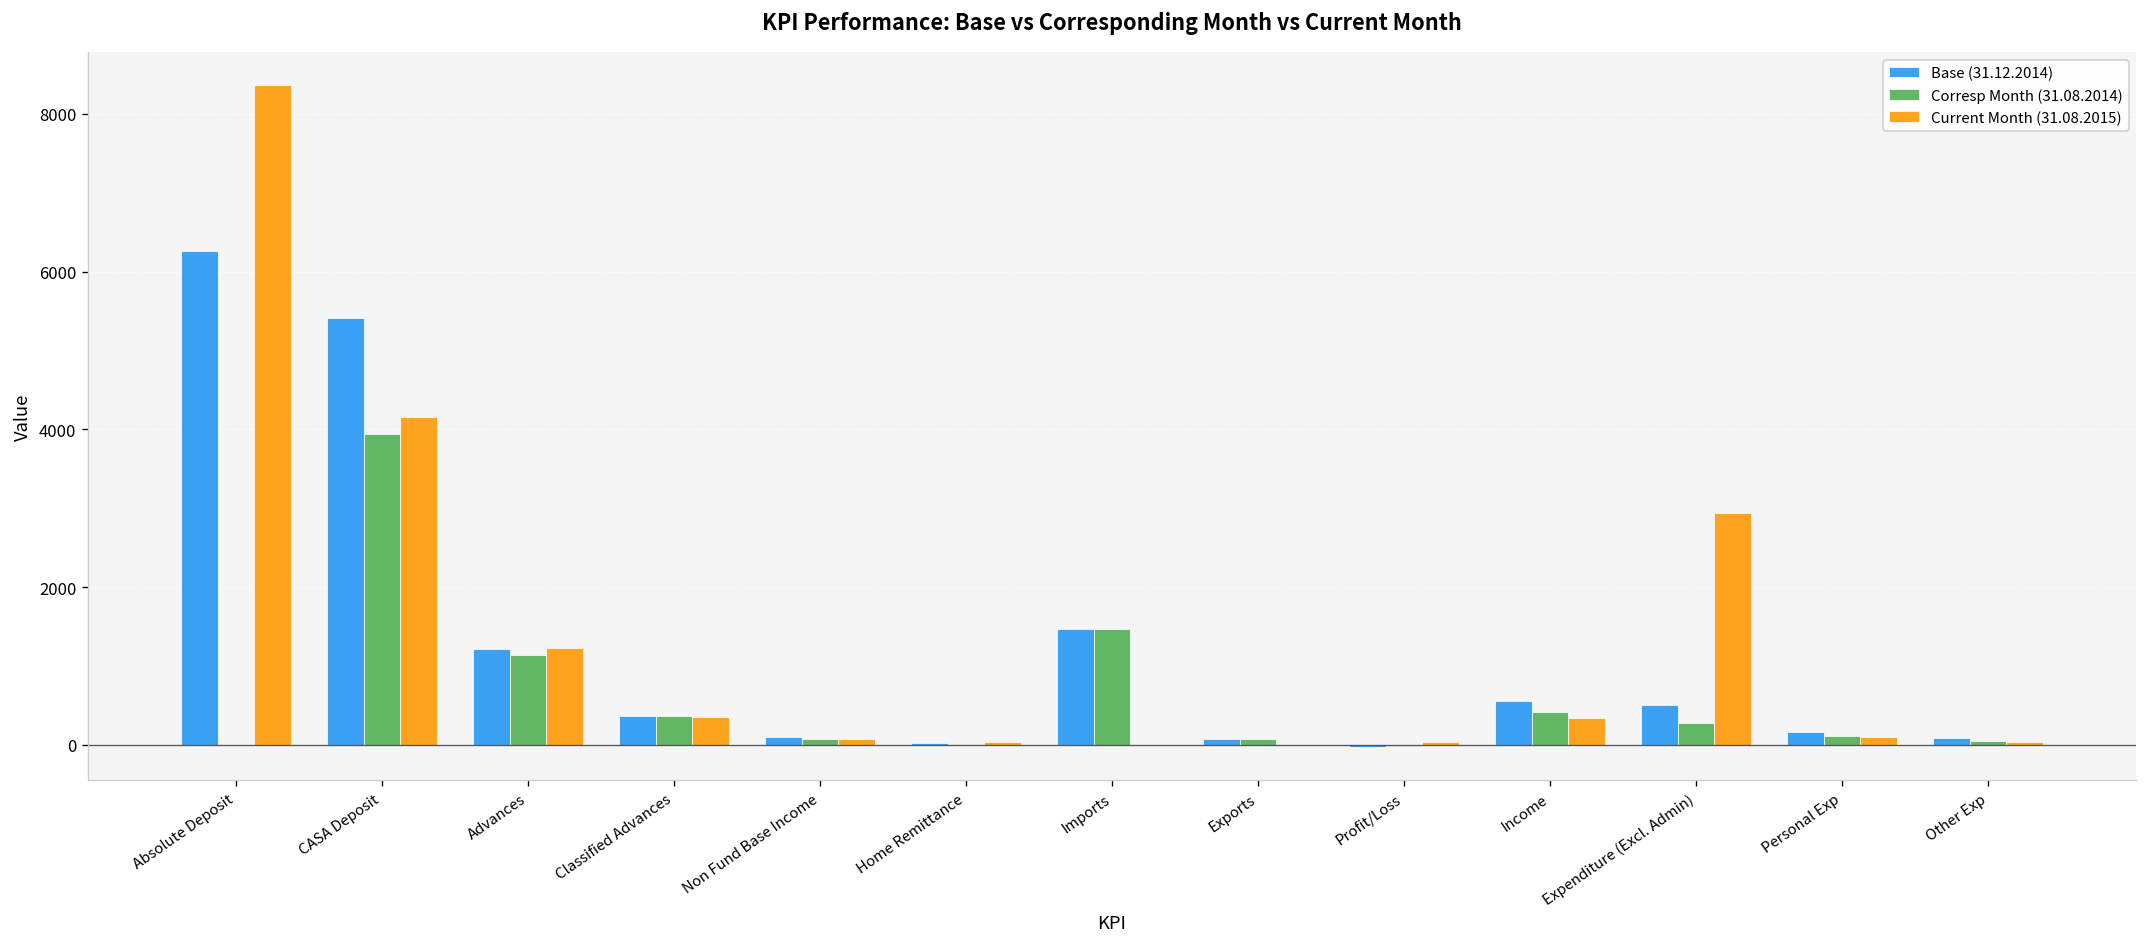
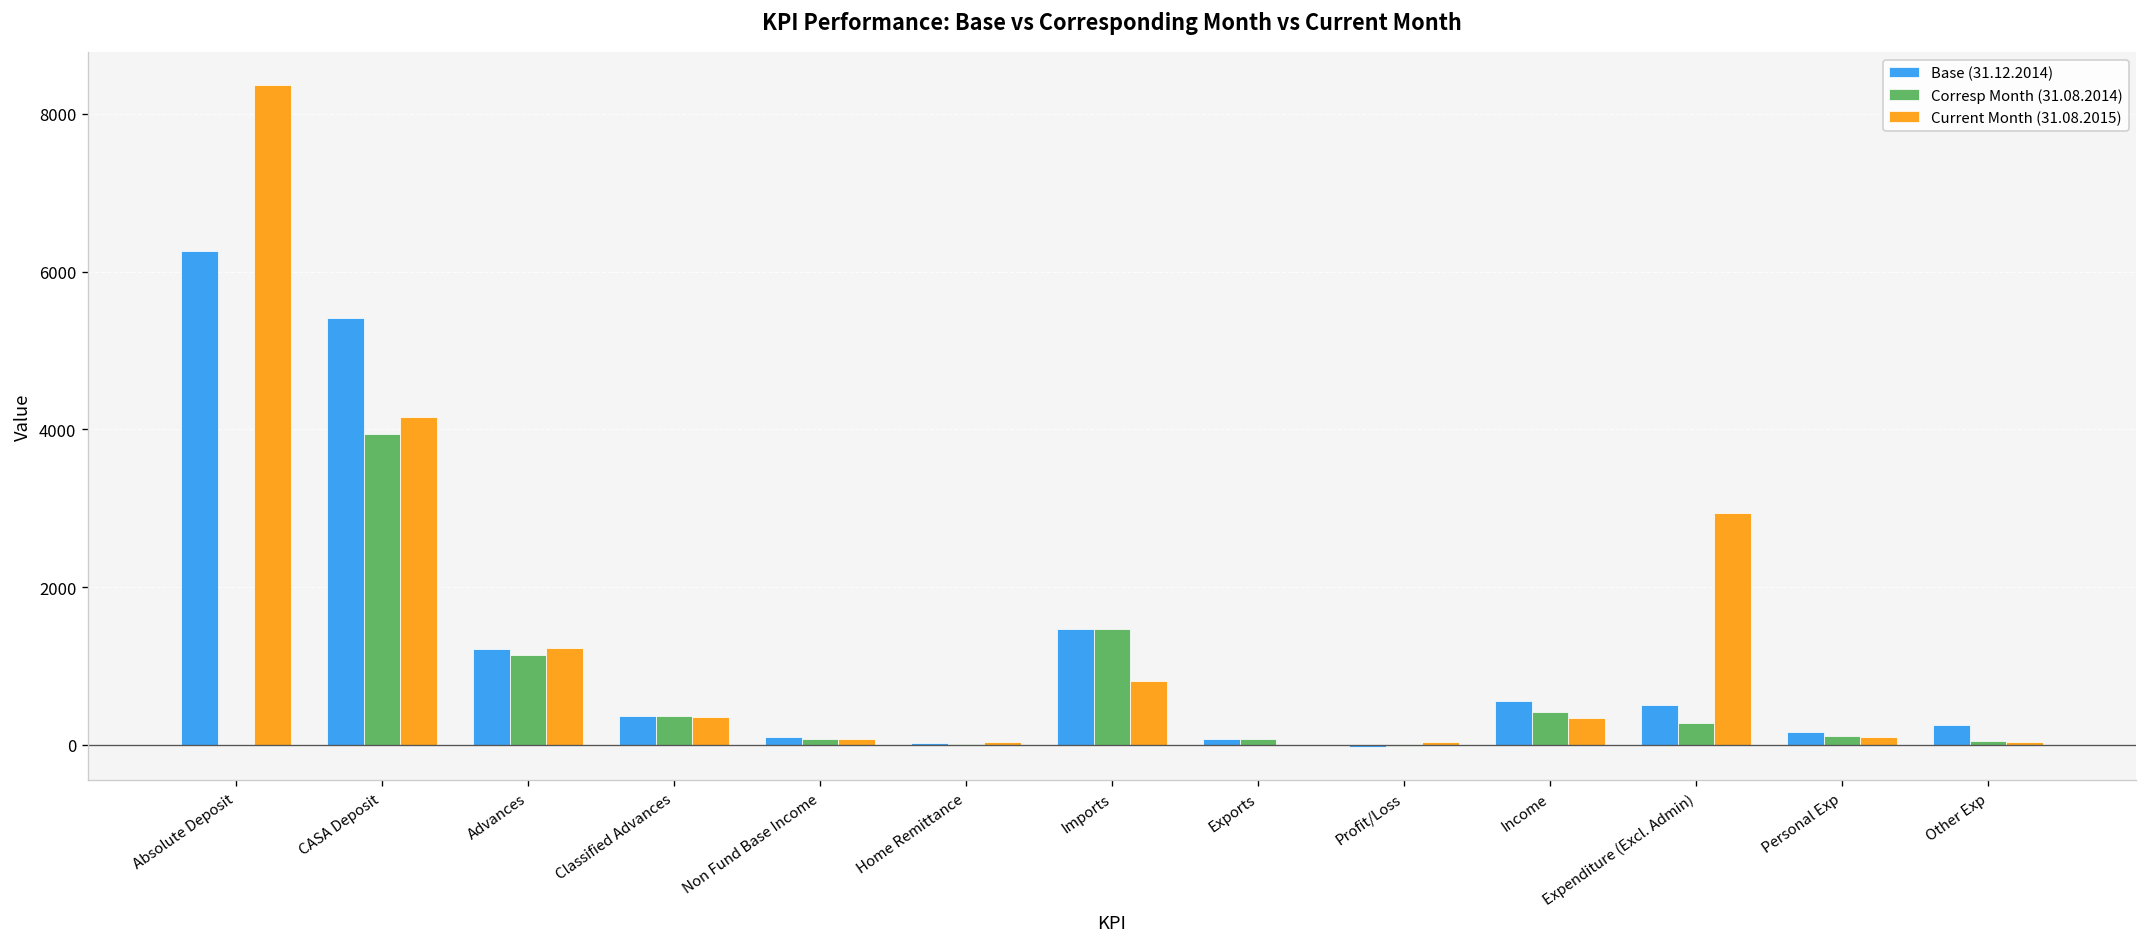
  {
    "Base (31.12.2014)": {
      "Absolute Deposit": 6300,
      "CASA Deposit": 5400,
      "Advances": 1200,
      "Classified Advances": 400,
      "Non Fund Base Income": 100,
      "Imports": 1500,
      "Exports": 100,
      "Income": 600,
      "Expenditure (Excl. Admin)": 500,
      "Personal Exp": 200,
-     "Other Exp": 100
+     "Other Exp": 200
    },
    "Corresp Month (31.08.2014)": {
      "Absolute Deposit": 0,
      "CASA Deposit": 3900,
      "Advances": 1100,
      "Classified Advances": 400,
      "Non Fund Base Income": 100,
      "Imports": 1500,
      "Exports": 100,
      "Income": 400,
      "Expenditure (Excl. Admin)": 300,
      "Personal Exp": 100,
      "Other Exp": 0
    },
    "Current Month (31.08.2015)": {
      "Absolute Deposit": 8400,
      "CASA Deposit": 4200,
      "Advances": 1200,
      "Classified Advances": 400,
      "Non Fund Base Income": 100,
-     "Imports": 0,
+     "Imports": 800,
      "Income": 300,
      "Expenditure (Excl. Admin)": 2900,
      "Personal Exp": 100,
      "Other Exp": 0
    }
  }
